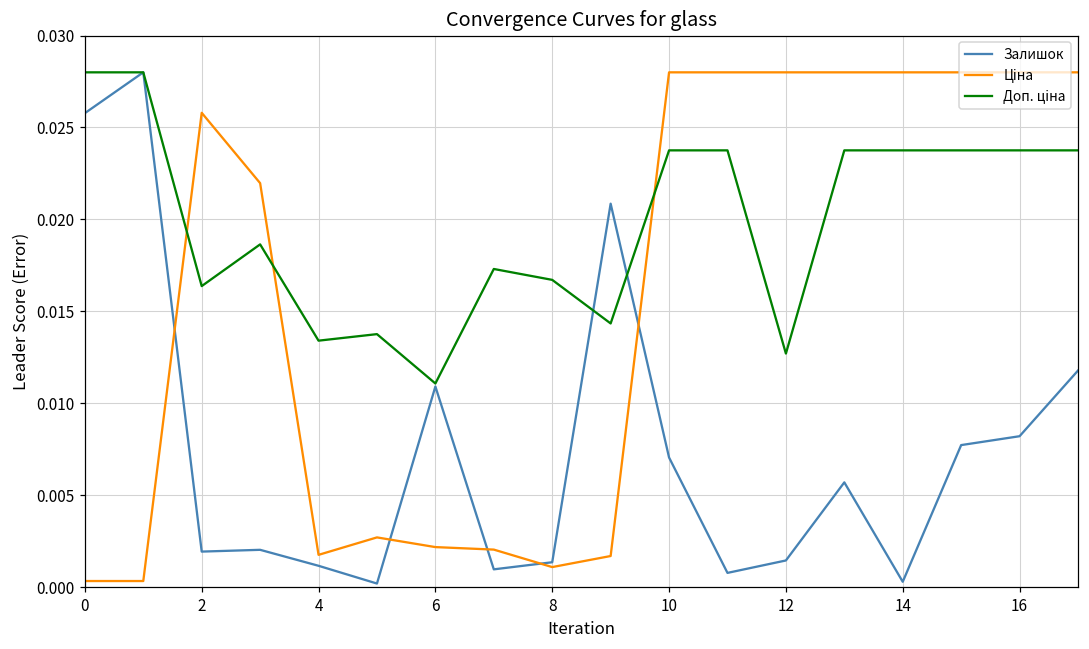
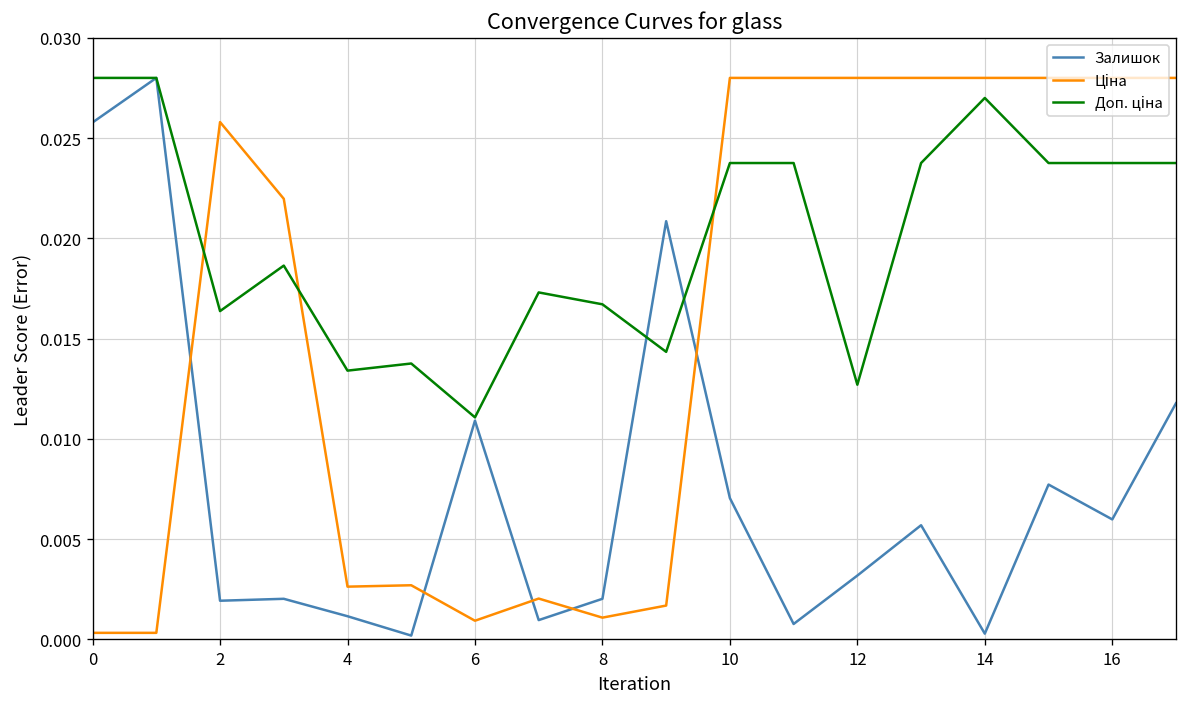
  {
    "Залишок": {
      "0": 0.0258,
      "2": 0.0019,
      "4": 0.0012,
      "6": 0.0109,
-     "8": 0.0014,
+     "8": 0.0020,
      "10": 0.0070,
-     "12": 0.0014,
+     "12": 0.0032,
      "14": 0.0003,
-     "16": 0.0082
+     "16": 0.0060
    },
    "Ціна": {
      "0": 0.0003,
      "2": 0.0258,
-     "4": 0.0018,
-     "6": 0.0022,
+     "4": 0.0026,
+     "6": 0.0009,
      "8": 0.0011,
      "10": 0.0280,
      "12": 0.0280,
      "14": 0.0280
    },
    "Доп. ціна": {
      "0": 0.0280,
      "2": 0.0164,
      "4": 0.0134,
      "6": 0.0111,
      "8": 0.0167,
      "10": 0.0238,
      "12": 0.0127,
-     "14": 0.0238,
+     "14": 0.0270,
      "16": 0.0238
    }
  }
